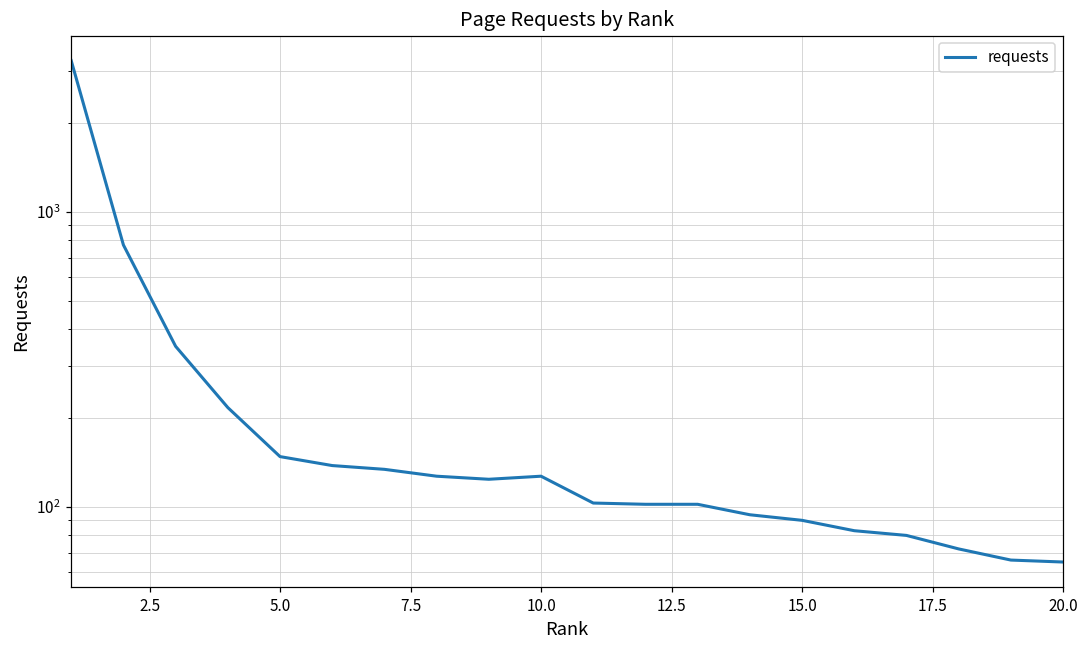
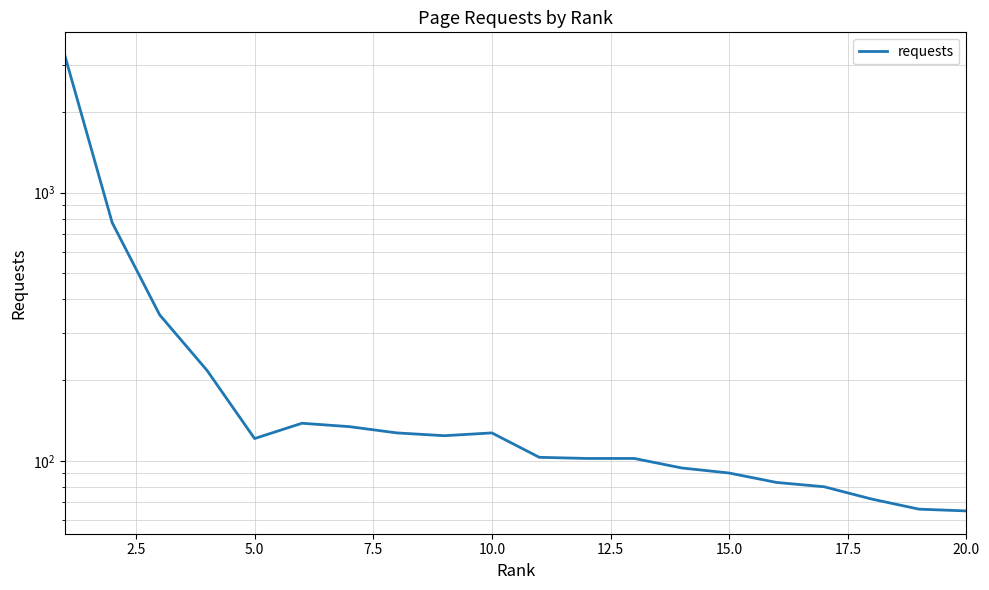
  {
-   "5.0": 150,
+   "5.0": 120,
    "10.0": 130,
    "15.0": 90,
    "20.0": 65
  }
